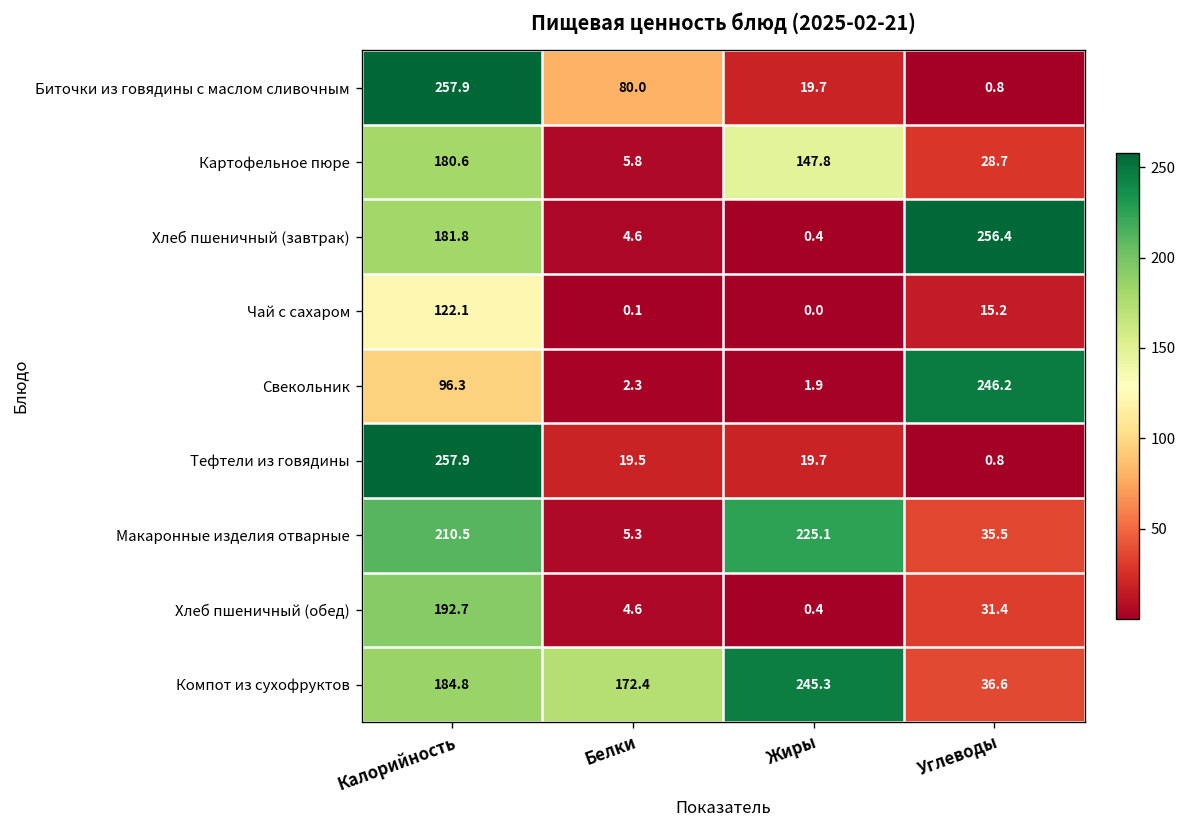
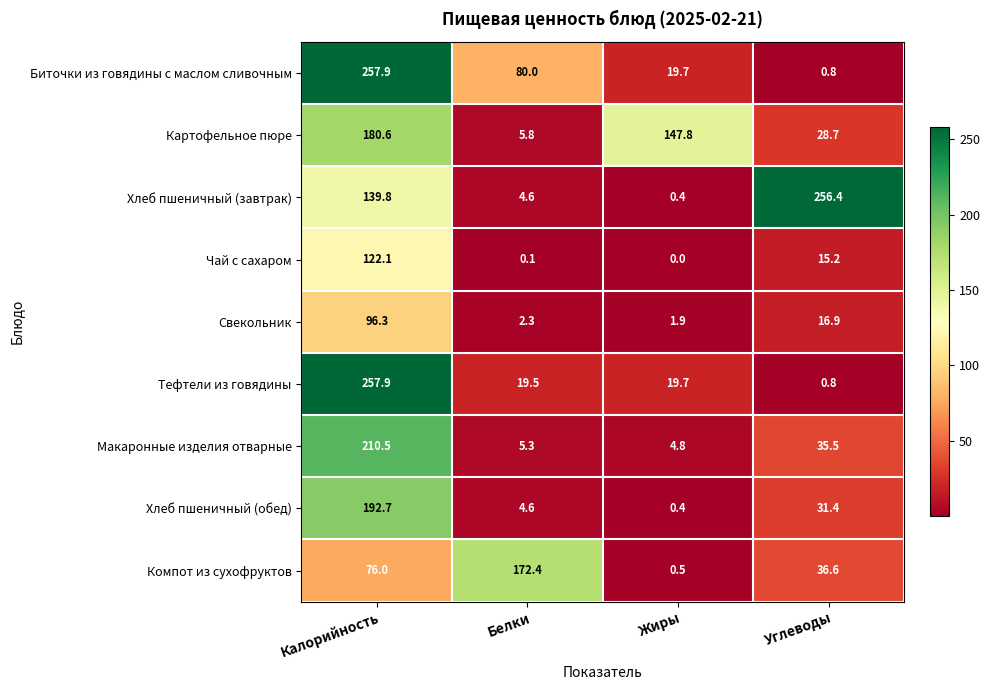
  {
    "Биточки из говядины с маслом сливочным": {
      "Калорийность": 257.9,
      "Белки": 80.0,
      "Жиры": 19.7,
      "Углеводы": 0.8
    },
    "Картофельное пюре": {
      "Калорийность": 180.6,
      "Белки": 5.8,
      "Жиры": 147.8,
      "Углеводы": 28.7
    },
    "Хлеб пшеничный (завтрак)": {
-     "Калорийность": 181.8,
+     "Калорийность": 139.8,
      "Белки": 4.6,
      "Жиры": 0.4,
      "Углеводы": 256.4
    },
    "Чай с сахаром": {
      "Калорийность": 122.1,
      "Белки": 0.1,
      "Жиры": 0.0,
      "Углеводы": 15.2
    },
    "Свекольник": {
      "Калорийность": 96.3,
      "Белки": 2.3,
      "Жиры": 1.9,
-     "Углеводы": 246.2
+     "Углеводы": 16.9
    },
    "Тефтели из говядины": {
      "Калорийность": 257.9,
      "Белки": 19.5,
      "Жиры": 19.7,
      "Углеводы": 0.8
    },
    "Макаронные изделия отварные": {
      "Калорийность": 210.5,
      "Белки": 5.3,
-     "Жиры": 225.1,
+     "Жиры": 4.8,
      "Углеводы": 35.5
    },
    "Хлеб пшеничный (обед)": {
      "Калорийность": 192.7,
      "Белки": 4.6,
      "Жиры": 0.4,
      "Углеводы": 31.4
    },
    "Компот из сухофруктов": {
-     "Калорийность": 184.8,
+     "Калорийность": 76.0,
      "Белки": 172.4,
-     "Жиры": 245.3,
+     "Жиры": 0.5,
      "Углеводы": 36.6
    }
  }
